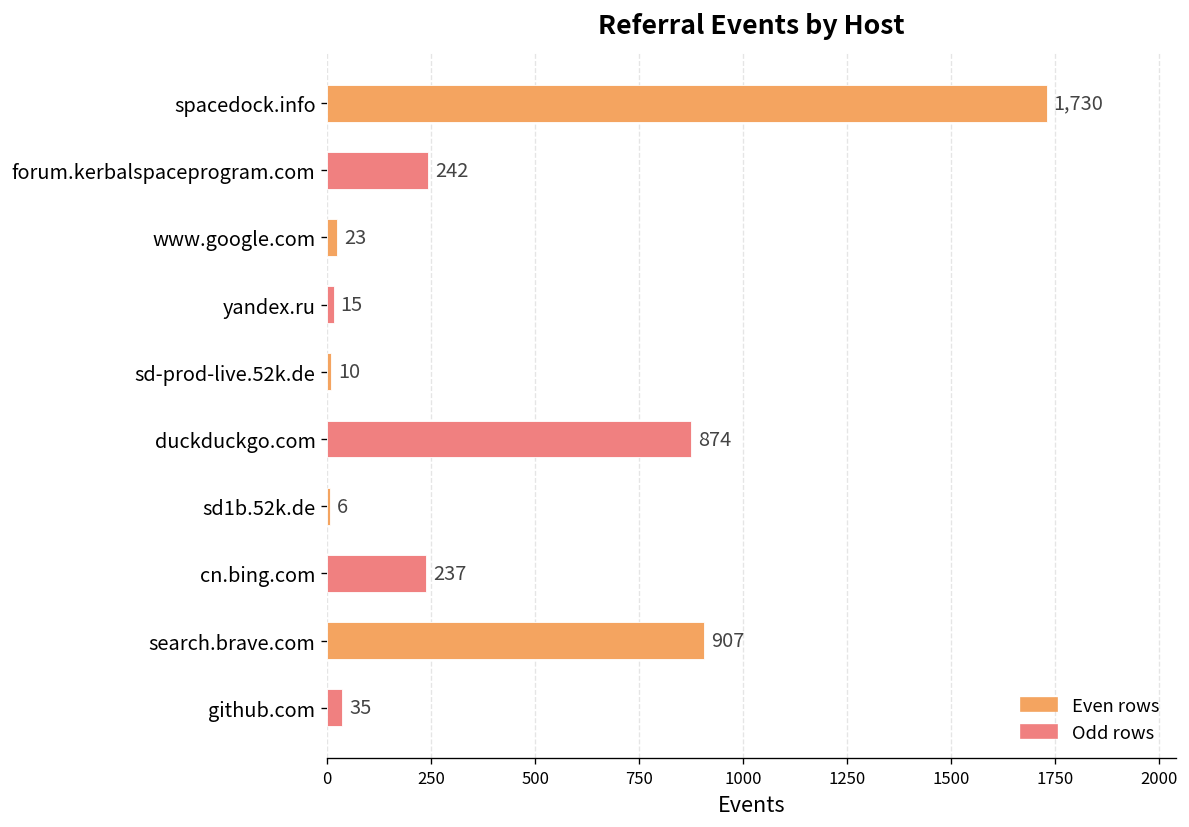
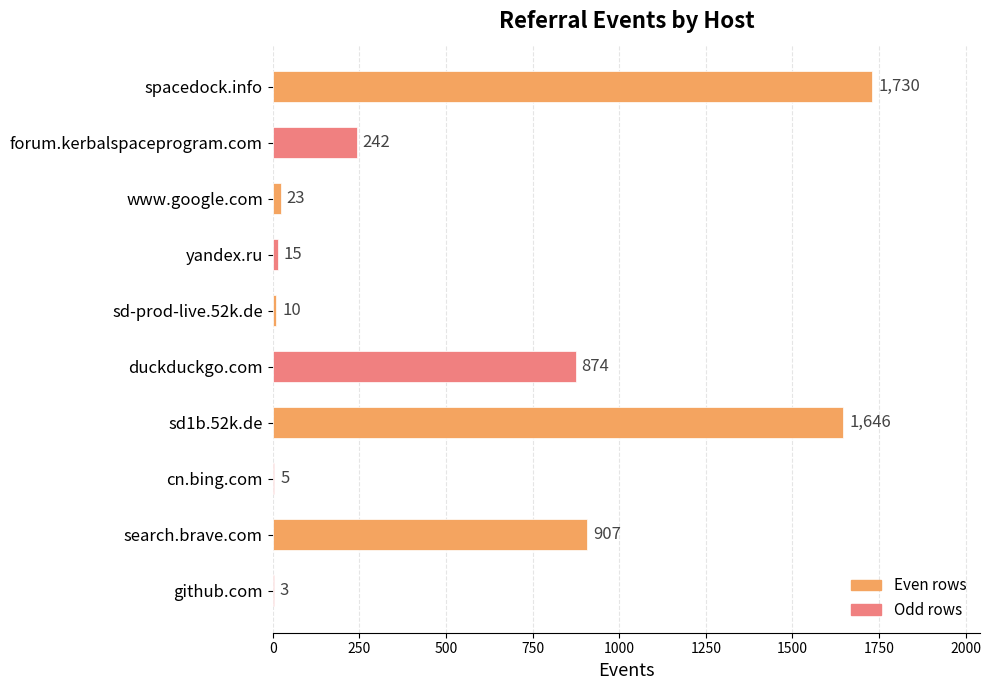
  {
    "spacedock.info": "1,730",
    "forum.kerbalspaceprogram.com": "242",
    "www.google.com": "23",
    "yandex.ru": "15",
    "sd-prod-live.52k.de": "10",
    "duckduckgo.com": "874",
-   "sd1b.52k.de": "6",
-   "cn.bing.com": "237",
+   "sd1b.52k.de": "1,646",
+   "cn.bing.com": "5",
    "search.brave.com": "907",
-   "github.com": "35"
+   "github.com": "3"
  }
